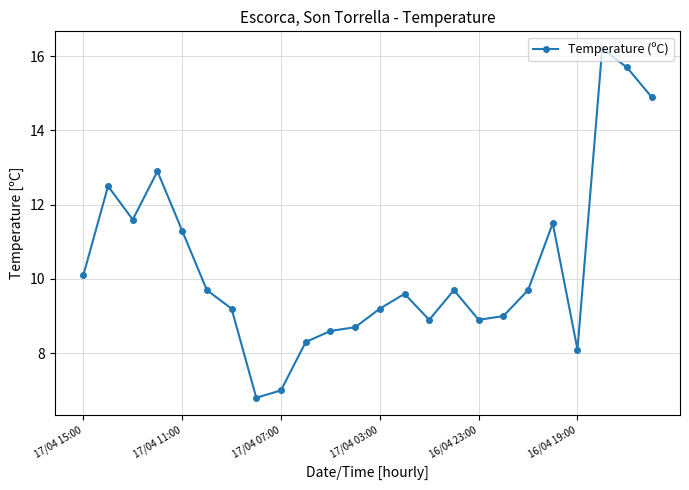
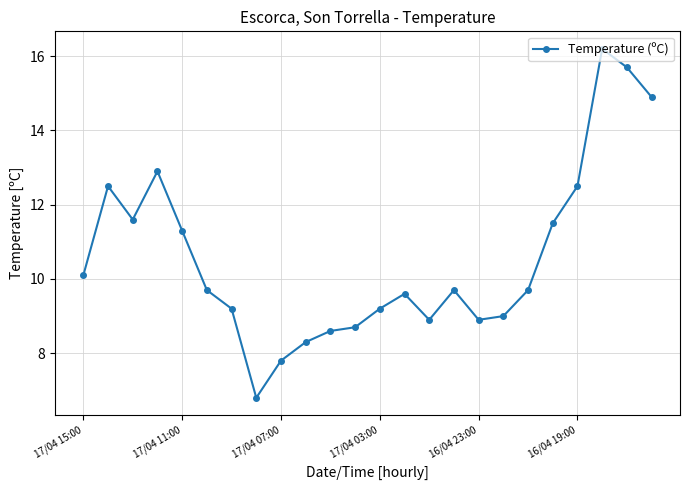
  {
    "17/04 15:00": 10.1,
    "17/04 11:00": 11.3,
-   "17/04 07:00": 7.0,
+   "17/04 07:00": 7.8,
    "17/04 03:00": 9.2,
    "16/04 23:00": 8.9,
-   "16/04 19:00": 8.1
+   "16/04 19:00": 12.5
  }
